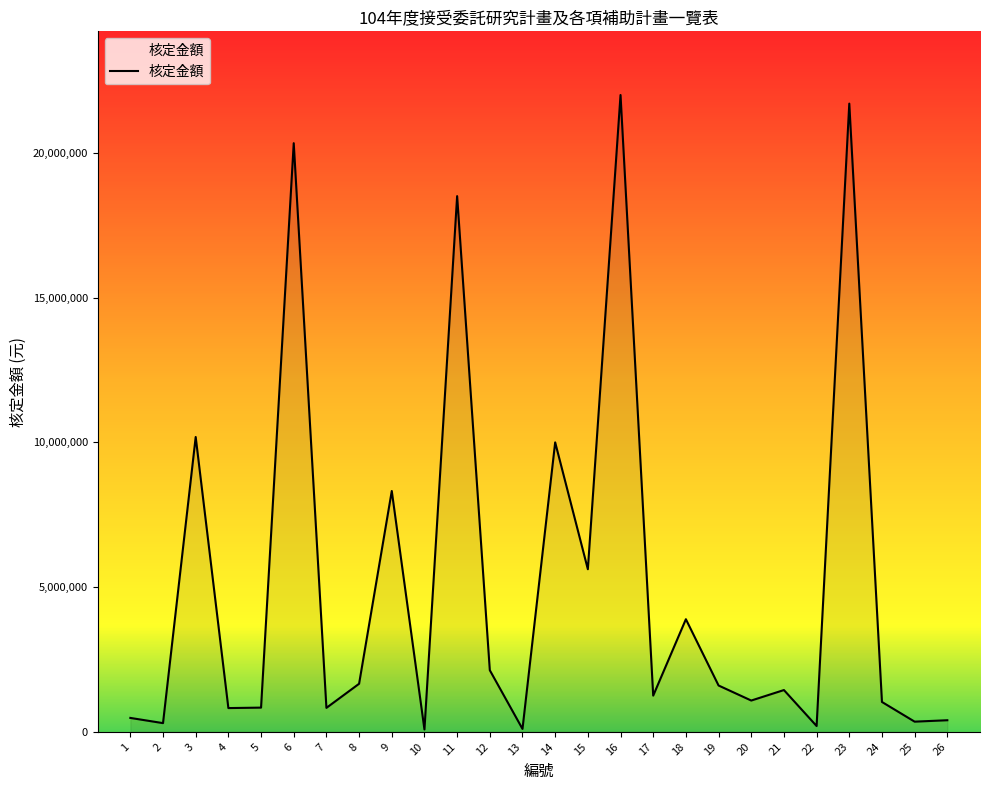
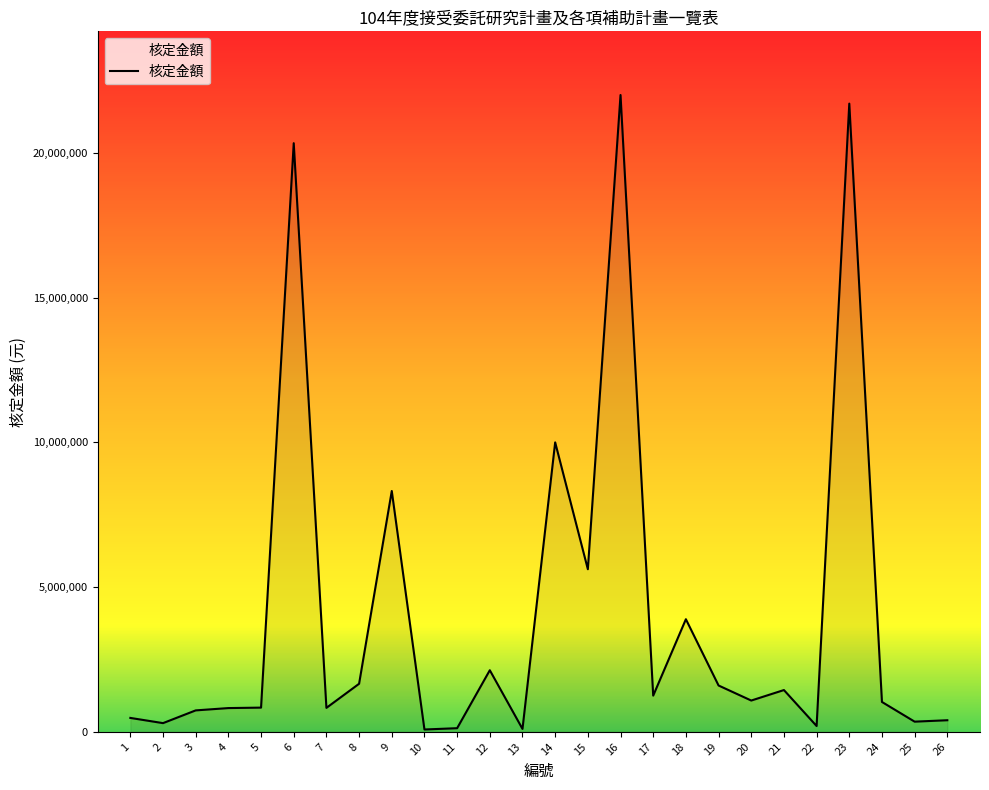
  {
    "1": "500,000",
    "2": "300,000",
-   "3": "10,200,000",
+   "3": "700,000",
    "4": "800,000",
    "5": "800,000",
    "6": "20,300,000",
    "7": "800,000",
    "8": "1,700,000",
    "9": "8,300,000",
    "10": "100,000",
-   "11": "18,500,000",
+   "11": "100,000",
    "12": "2,100,000",
    "13": "100,000",
    "14": "10,000,000",
    "15": "5,600,000",
    "16": "22,000,000",
    "17": "1,300,000",
    "18": "3,900,000",
    "19": "1,600,000",
    "20": "1,100,000",
    "21": "1,400,000",
    "22": "200,000",
    "23": "21,700,000",
    "24": "1,000,000",
    "25": "400,000",
    "26": "400,000"
  }
